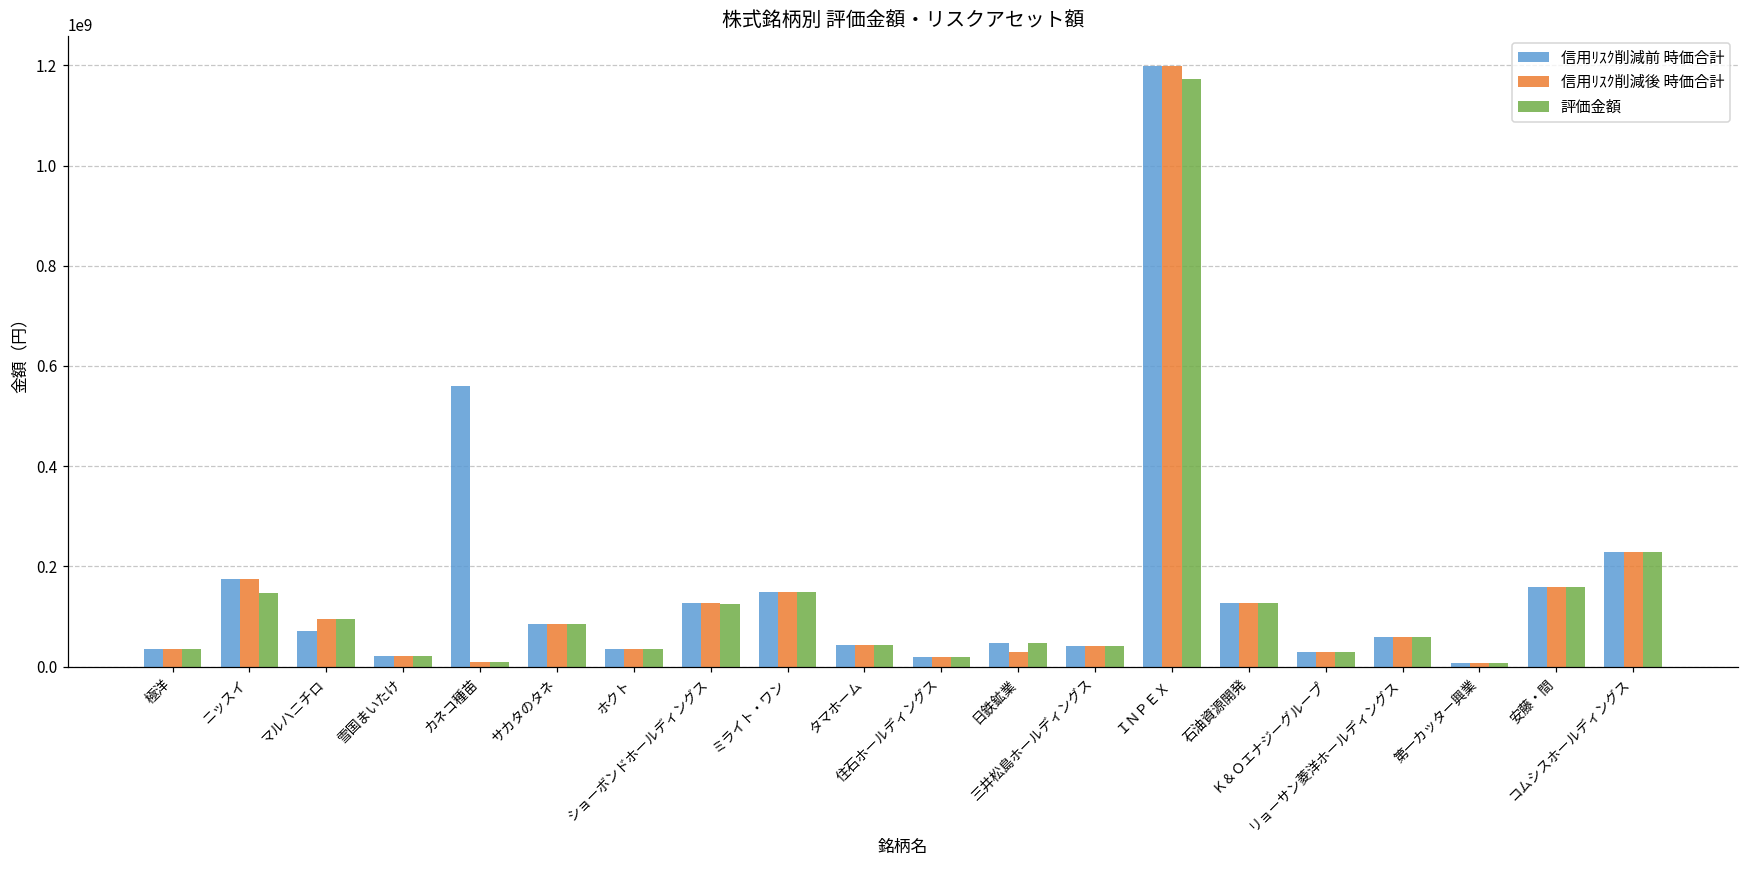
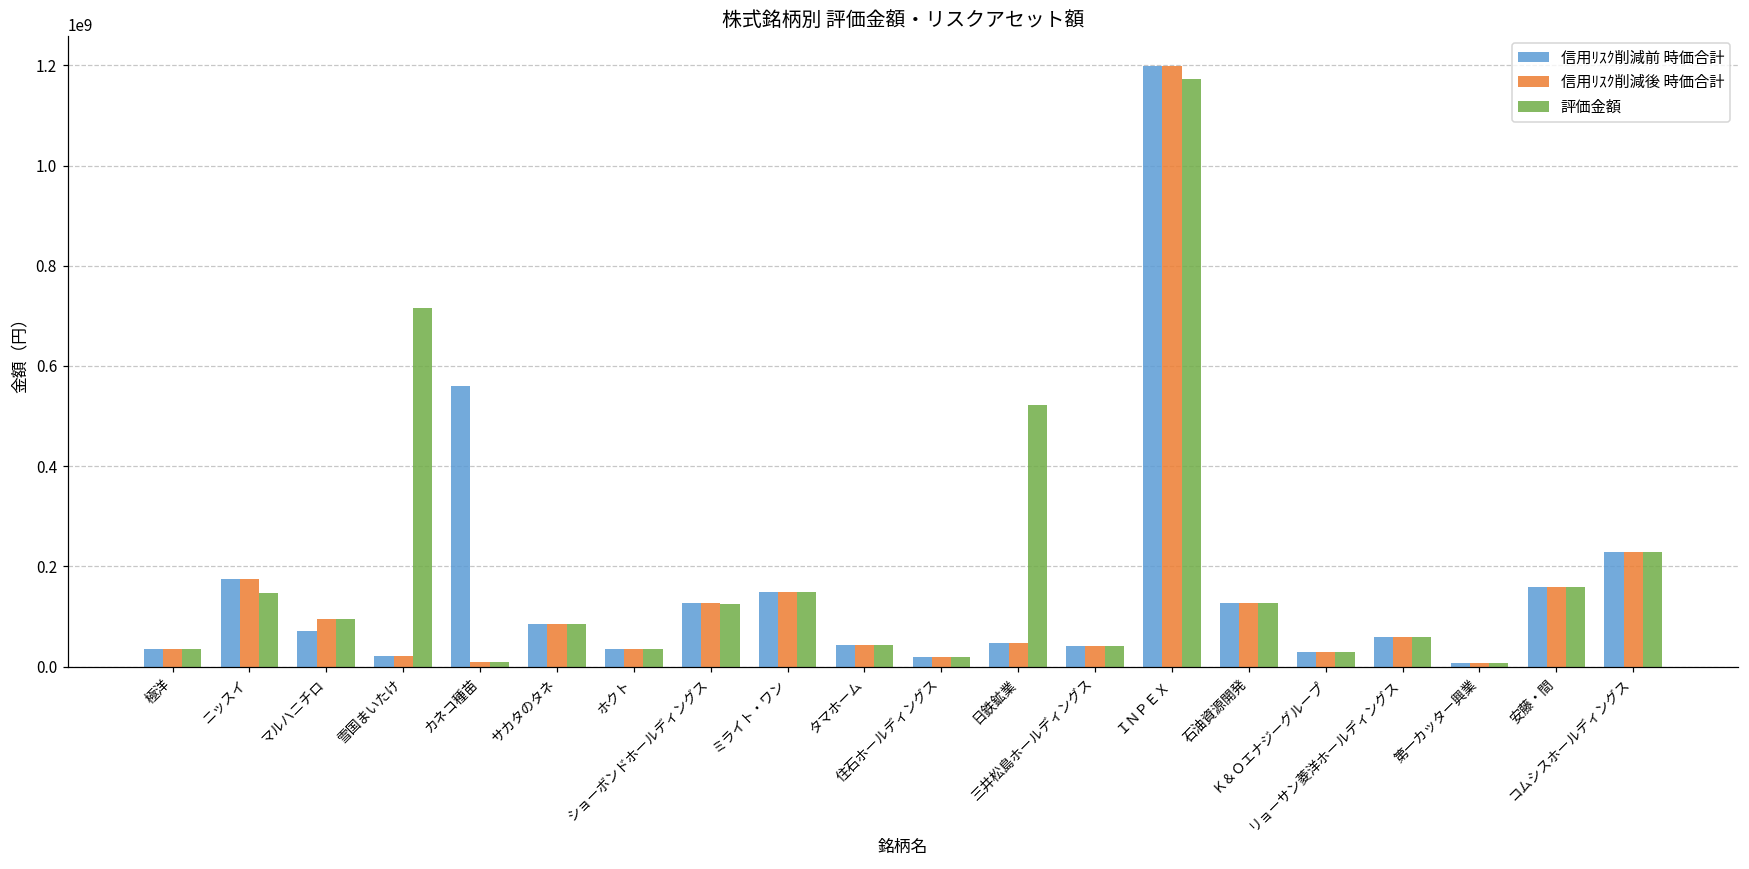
  {
    "信用ﾘｽｸ削減前 時価合計": {
      "極洋": 40000000,
      "ニッスイ": 170000000,
      "マルハニチロ": 70000000,
      "雪国まいたけ": 20000000,
      "カネコ種苗": 560000000,
      "サカタのタネ": 90000000,
      "ホクト": 30000000,
      "ショーボンドホールディングス": 130000000,
      "ミライト・ワン": 150000000,
      "タマホーム": 40000000,
      "住石ホールディングス": 20000000,
      "日鉄鉱業": 50000000,
      "三井松島ホールディングス": 40000000,
      "ＩＮＰＥＸ": 1200000000,
      "石油資源開発": 130000000,
      "Ｋ＆Ｏエナジーグループ": 30000000,
      "リョーサン菱洋ホールディングス": 60000000,
      "第一カッター興業": 10000000,
      "安藤・間": 160000000,
      "コムシスホールディングス": 230000000
    },
    "信用ﾘｽｸ削減後 時価合計": {
      "極洋": 40000000,
      "ニッスイ": 170000000,
      "マルハニチロ": 90000000,
      "雪国まいたけ": 20000000,
      "カネコ種苗": 10000000,
      "サカタのタネ": 90000000,
      "ホクト": 30000000,
      "ショーボンドホールディングス": 130000000,
      "ミライト・ワン": 150000000,
      "タマホーム": 40000000,
      "住石ホールディングス": 20000000,
-     "日鉄鉱業": 30000000,
+     "日鉄鉱業": 50000000,
      "三井松島ホールディングス": 40000000,
      "ＩＮＰＥＸ": 1200000000,
      "石油資源開発": 130000000,
      "Ｋ＆Ｏエナジーグループ": 30000000,
      "リョーサン菱洋ホールディングス": 60000000,
      "第一カッター興業": 10000000,
      "安藤・間": 160000000,
      "コムシスホールディングス": 230000000
    },
    "評価金額": {
      "極洋": 40000000,
      "ニッスイ": 150000000,
      "マルハニチロ": 90000000,
-     "雪国まいたけ": 20000000,
+     "雪国まいたけ": 720000000,
      "カネコ種苗": 10000000,
      "サカタのタネ": 90000000,
      "ホクト": 30000000,
      "ショーボンドホールディングス": 130000000,
      "ミライト・ワン": 150000000,
      "タマホーム": 40000000,
      "住石ホールディングス": 20000000,
-     "日鉄鉱業": 50000000,
+     "日鉄鉱業": 520000000,
      "三井松島ホールディングス": 40000000,
      "ＩＮＰＥＸ": 1170000000,
      "石油資源開発": 130000000,
      "Ｋ＆Ｏエナジーグループ": 30000000,
      "リョーサン菱洋ホールディングス": 60000000,
      "第一カッター興業": 10000000,
      "安藤・間": 160000000,
      "コムシスホールディングス": 230000000
    }
  }
